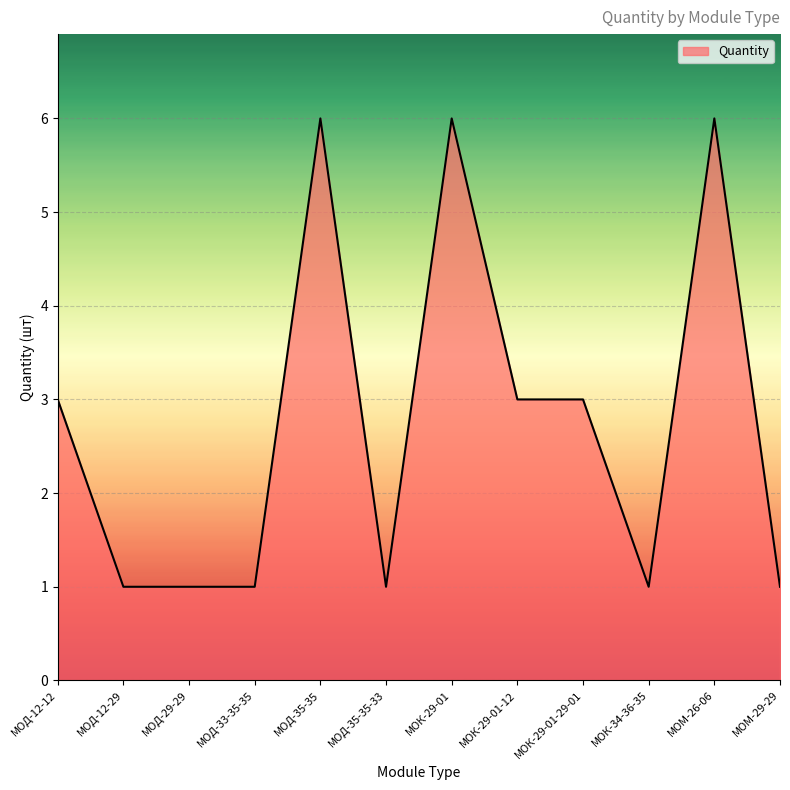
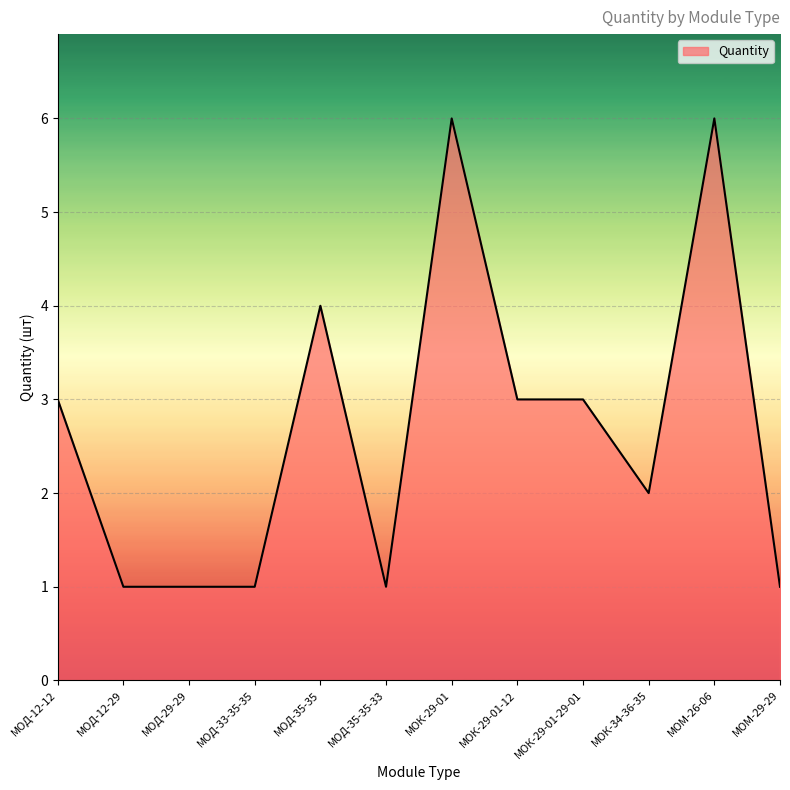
  {
    "МОД-12-12": 3,
    "МОД-12-29": 1,
    "МОД-29-29": 1,
    "МОД-33-35-35": 1,
-   "МОД-35-35": 6,
+   "МОД-35-35": 4,
    "МОД-35-35-33": 1,
    "МОК-29-01": 6,
    "МОК-29-01-12": 3,
    "МОК-29-01-29-01": 3,
-   "МОК-34-36-35": 1,
+   "МОК-34-36-35": 2,
    "МОМ-26-06": 6,
    "МОМ-29-29": 1
  }
